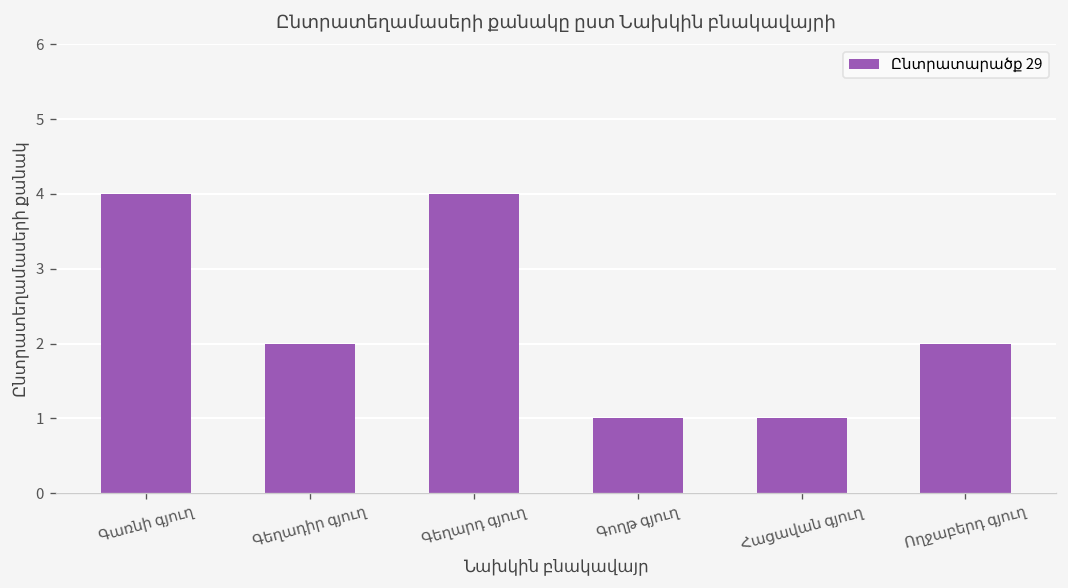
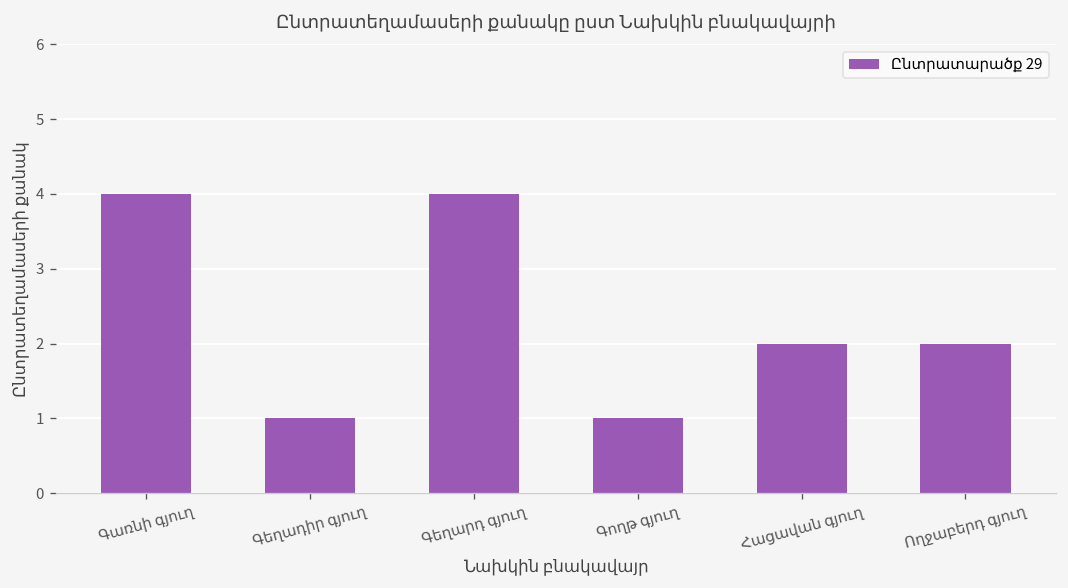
  {
    "Գառնի գյուղ": 4,
-   "Գեղադիր գյուղ": 2,
+   "Գեղադիր գյուղ": 1,
    "Գեղարդ գյուղ": 4,
    "Գողթ գյուղ": 1,
-   "Հացավան գյուղ": 1,
+   "Հացավան գյուղ": 2,
    "Ողջաբերդ գյուղ": 2
  }
